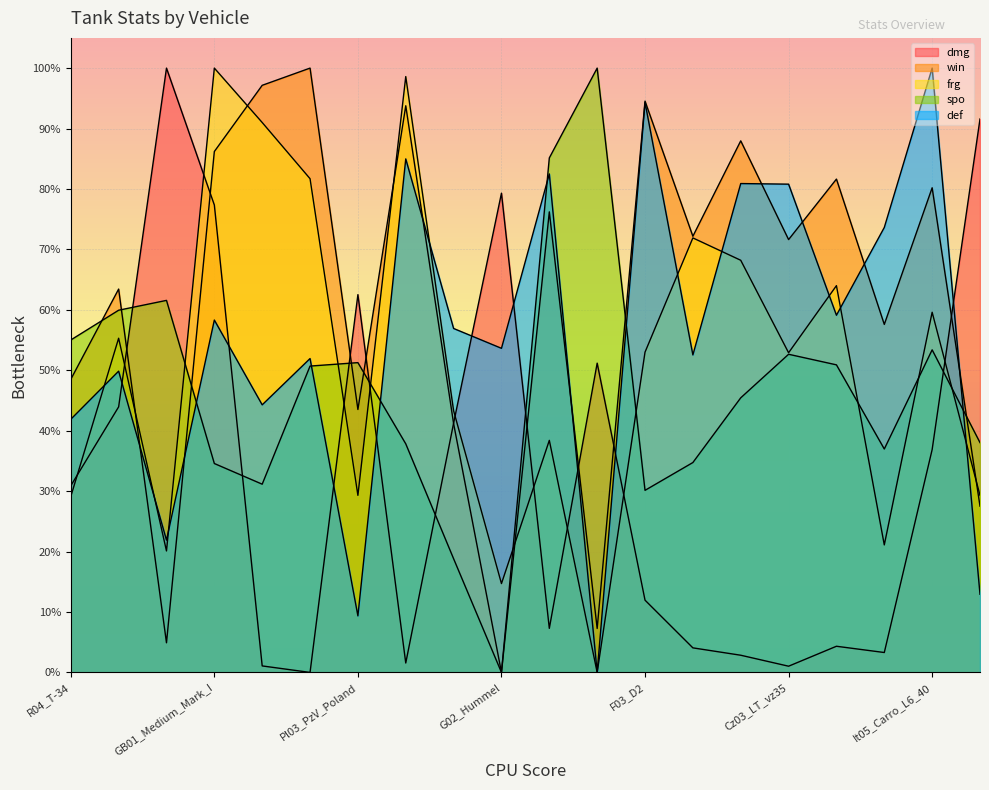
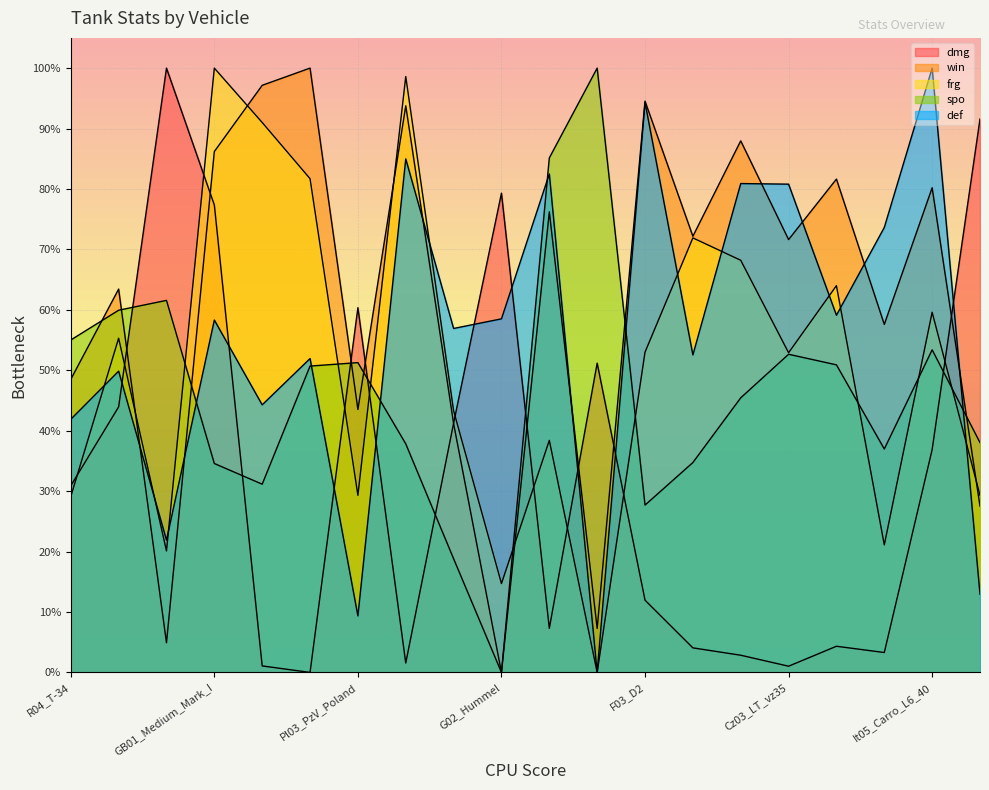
  {
    "dmg": {
      "R04_T-34": "31%",
      "GB01_Medium_Mark_I": "77%",
-     "Pl03_PzV_Poland": "63%",
+     "Pl03_PzV_Poland": "60%",
      "G02_Hummel": "79%",
      "F03_D2": "12%",
      "Cz03_LT_vz35": "1%",
      "It05_Carro_L6_40": "37%"
    },
    "win": {
      "R04_T-34": "48%",
      "GB01_Medium_Mark_I": "86%",
      "Pl03_PzV_Poland": "44%",
      "Cz03_LT_vz35": "72%",
      "It05_Carro_L6_40": "80%"
    },
    "frg": {
      "R04_T-34": "29%",
      "GB01_Medium_Mark_I": "100%",
      "Pl03_PzV_Poland": "29%",
      "G02_Hummel": "15%",
      "F03_D2": "53%",
      "It05_Carro_L6_40": "60%"
    },
    "spo": {
      "R04_T-34": "55%",
      "GB01_Medium_Mark_I": "35%",
      "Pl03_PzV_Poland": "51%",
-     "F03_D2": "30%",
+     "F03_D2": "28%",
      "It05_Carro_L6_40": "53%"
    },
    "def": {
      "R04_T-34": "42%",
      "GB01_Medium_Mark_I": "58%",
      "Pl03_PzV_Poland": "9%",
-     "G02_Hummel": "54%",
+     "G02_Hummel": "59%",
      "Cz03_LT_vz35": "81%"
    }
  }
